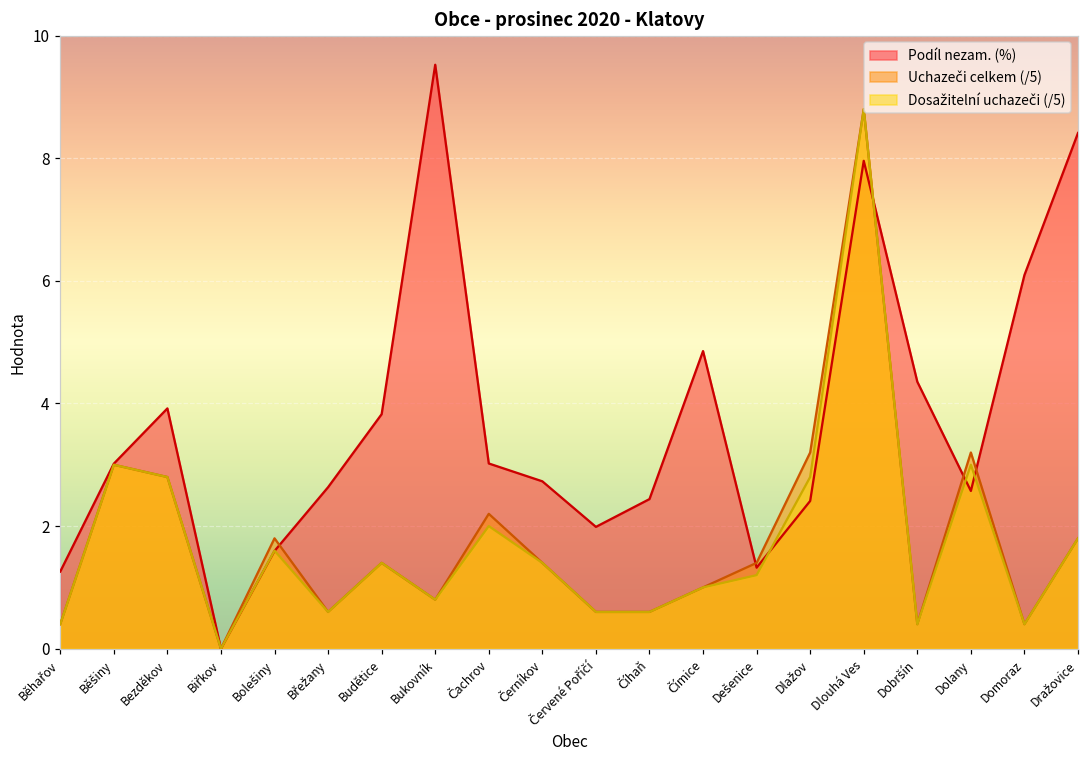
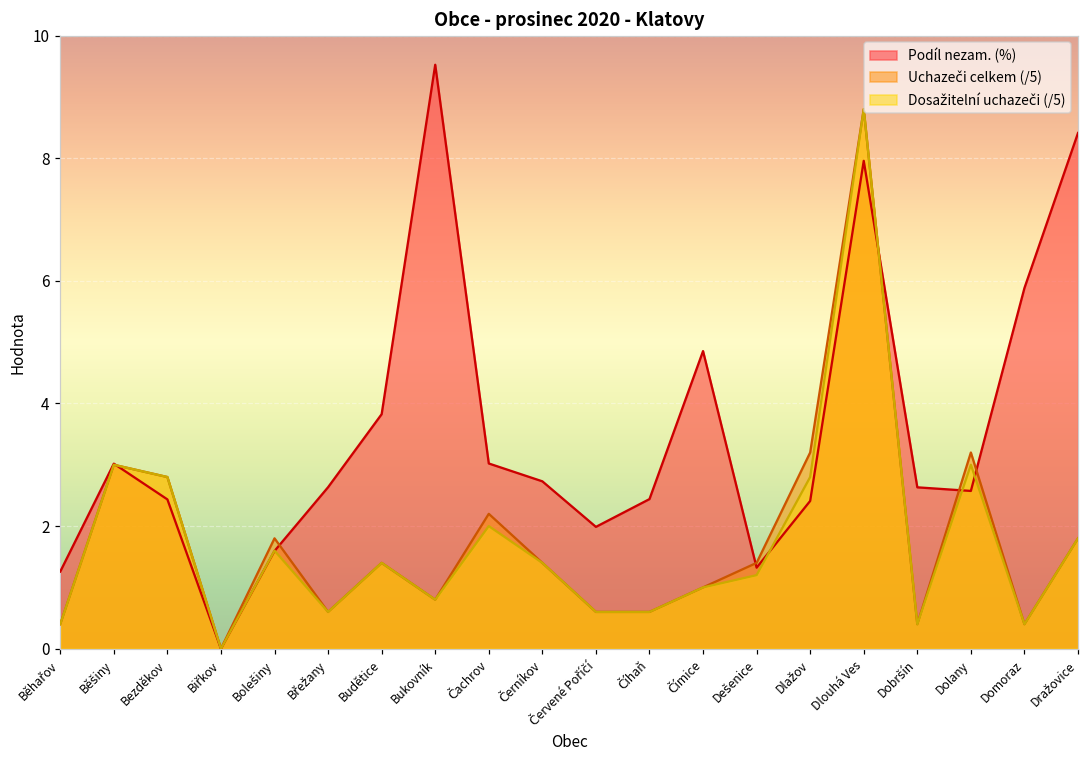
  {
    "Podíl nezam. (%)": {
      "Běhařov": 1.3,
-     "Bezděkov": 3.9,
+     "Bezděkov": 2.4,
      "Břežany": 2.6,
      "Budětice": 3.8,
      "Bukovník": 9.5,
      "Čachrov": 3.0,
      "Černíkov": 2.7,
      "Červené Poříčí": 2.0,
      "Číhaň": 2.4,
      "Čímice": 4.9,
      "Dešenice": 1.3,
      "Dlažov": 2.4,
      "Dlouhá Ves": 8.0,
-     "Dobršín": 4.4,
+     "Dobršín": 2.6,
      "Dolany": 2.6,
-     "Domoraz": 6.1,
+     "Domoraz": 5.9,
      "Dražovice": 8.4
    }
  }
